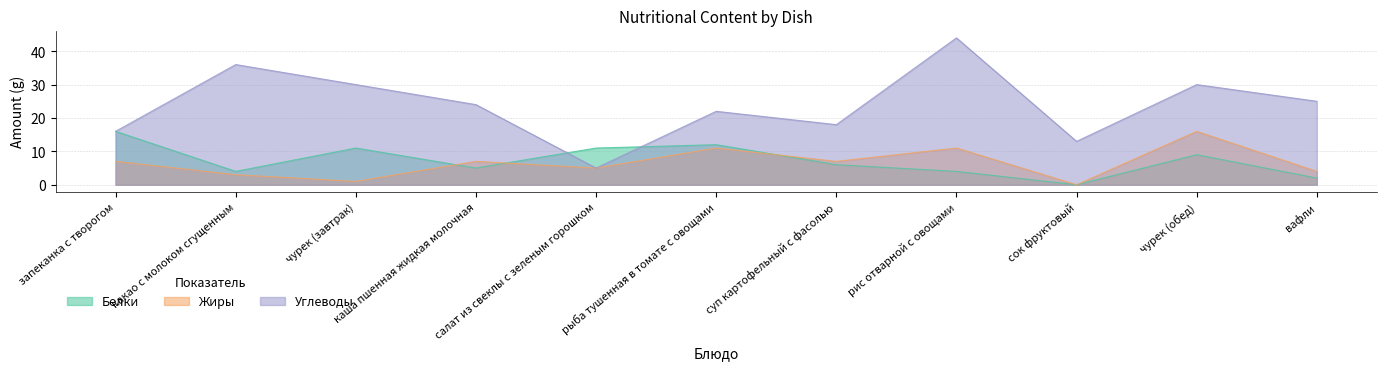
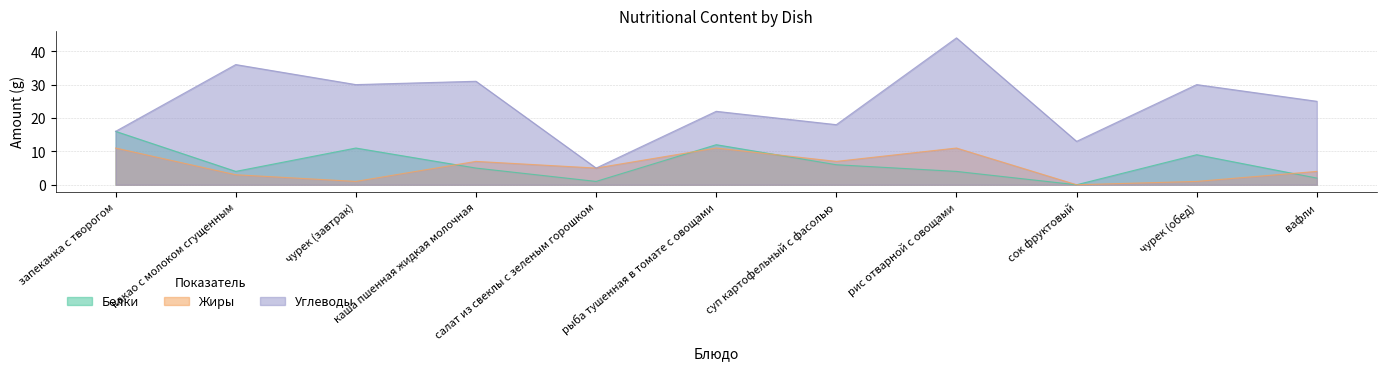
  {
    "Белки": {
      "какао с молоком сгущенным": 4,
      "чурек (завтрак)": 11,
      "каша пшенная жидкая молочная": 5,
-     "салат из свеклы с зеленым горошком": 11,
+     "салат из свеклы с зеленым горошком": 1,
      "рыба тушенная в томате с овощами": 12,
      "суп картофельный с фасолью": 6,
      "рис отварной с овощами": 4,
      "чурек (обед)": 9,
      "вафли": 2
    },
    "Жиры": {
-     "запеканка с творогом": 7,
+     "запеканка с творогом": 11,
      "какао с молоком сгущенным": 3,
      "чурек (завтрак)": 1,
      "каша пшенная жидкая молочная": 7,
      "рыба тушенная в томате с овощами": 11,
      "суп картофельный с фасолью": 7,
      "рис отварной с овощами": 11,
-     "чурек (обед)": 16,
+     "чурек (обед)": 1,
      "вафли": 4
    },
    "Углеводы": {
      "какао с молоком сгущенным": 36,
      "чурек (завтрак)": 30,
-     "каша пшенная жидкая молочная": 24,
+     "каша пшенная жидкая молочная": 31,
      "рыба тушенная в томате с овощами": 22,
      "суп картофельный с фасолью": 18,
      "рис отварной с овощами": 44,
      "сок фруктовый": 13,
      "чурек (обед)": 30,
      "вафли": 25
    }
  }
